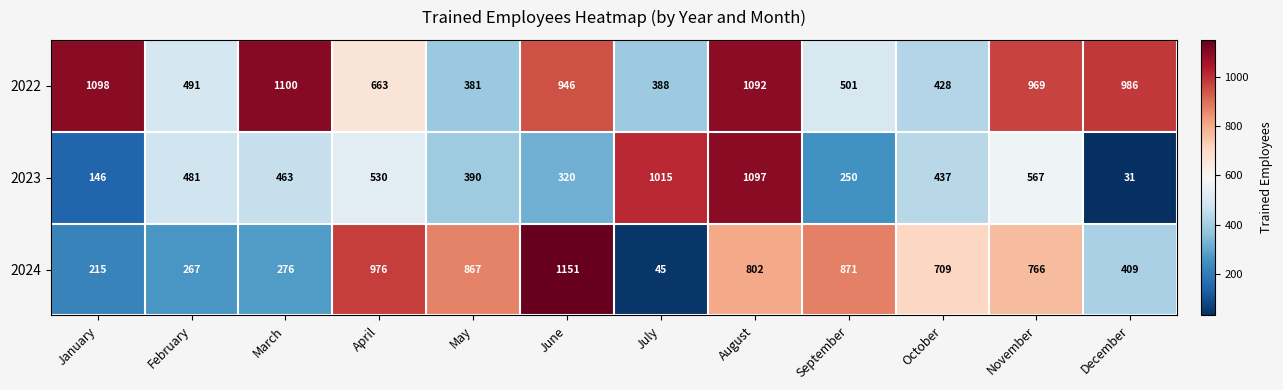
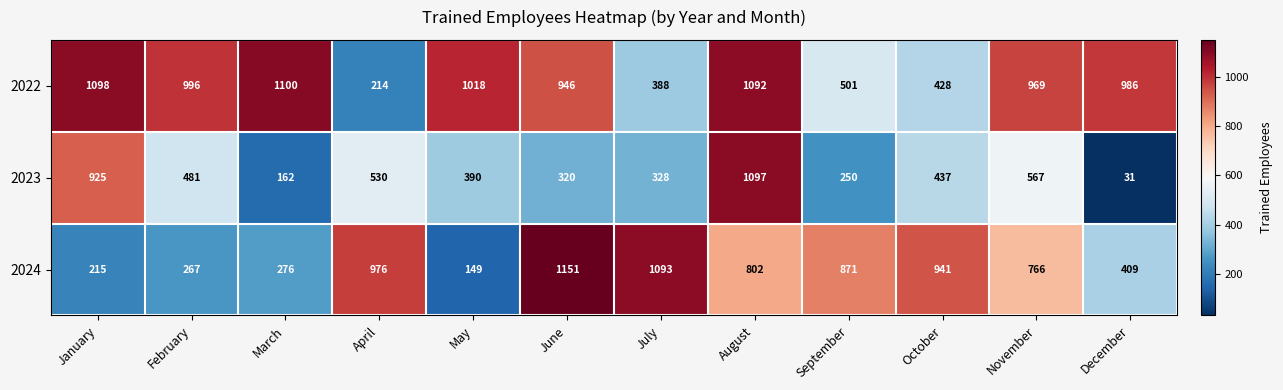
  {
    "2022": {
      "January": 1098,
-     "February": 491,
+     "February": 996,
      "March": 1100,
-     "April": 663,
-     "May": 381,
+     "April": 214,
+     "May": 1018,
      "June": 946,
      "July": 388,
      "August": 1092,
      "September": 501,
      "October": 428,
      "November": 969,
      "December": 986
    },
    "2023": {
-     "January": 146,
+     "January": 925,
      "February": 481,
-     "March": 463,
+     "March": 162,
      "April": 530,
      "May": 390,
      "June": 320,
-     "July": 1015,
+     "July": 328,
      "August": 1097,
      "September": 250,
      "October": 437,
      "November": 567,
      "December": 31
    },
    "2024": {
      "January": 215,
      "February": 267,
      "March": 276,
      "April": 976,
-     "May": 867,
+     "May": 149,
      "June": 1151,
-     "July": 45,
+     "July": 1093,
      "August": 802,
      "September": 871,
-     "October": 709,
+     "October": 941,
      "November": 766,
      "December": 409
    }
  }
